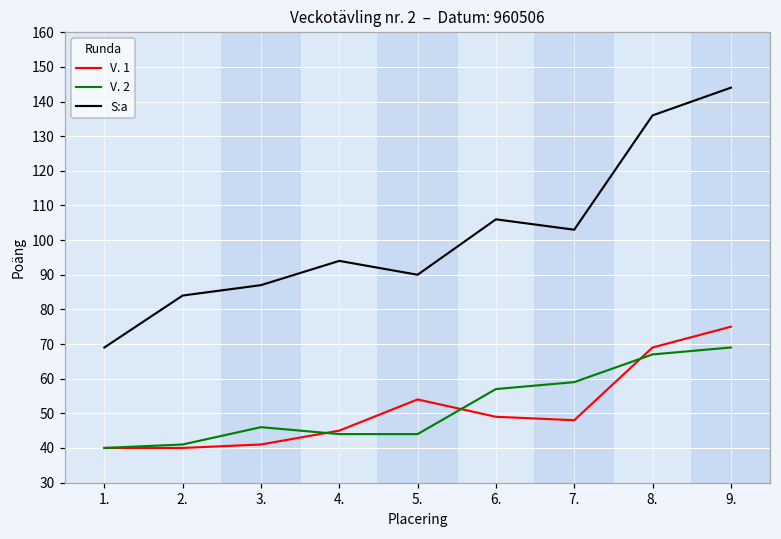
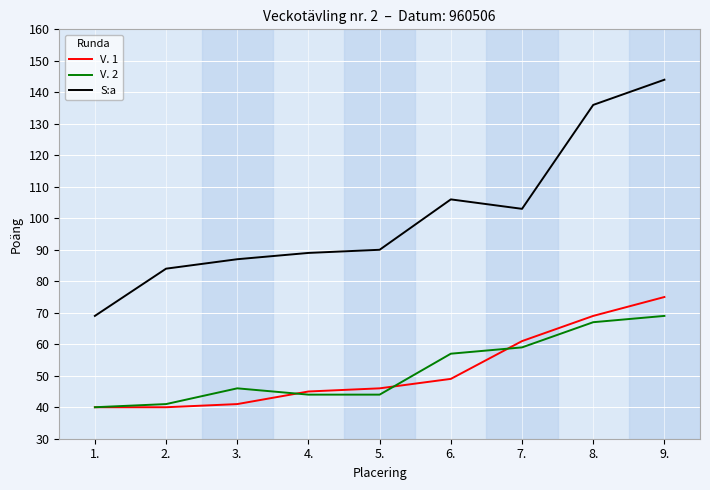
  {
    "V. 1": {
      "2.": 40,
      "3.": 41,
      "4.": 45,
-     "5.": 54,
+     "5.": 46,
      "6.": 49,
-     "7.": 48,
+     "7.": 61,
      "8.": 69,
      "9.": 75
    },
    "V. 2": {
      "2.": 41,
      "3.": 46,
      "4.": 44,
      "5.": 44,
      "6.": 57,
      "7.": 59,
      "8.": 67,
      "9.": 69
    },
    "S:a": {
      "1.": 69,
      "2.": 84,
      "3.": 87,
-     "4.": 94,
+     "4.": 89,
      "5.": 90,
      "6.": 106,
      "7.": 103,
      "8.": 136,
      "9.": 144
    }
  }
